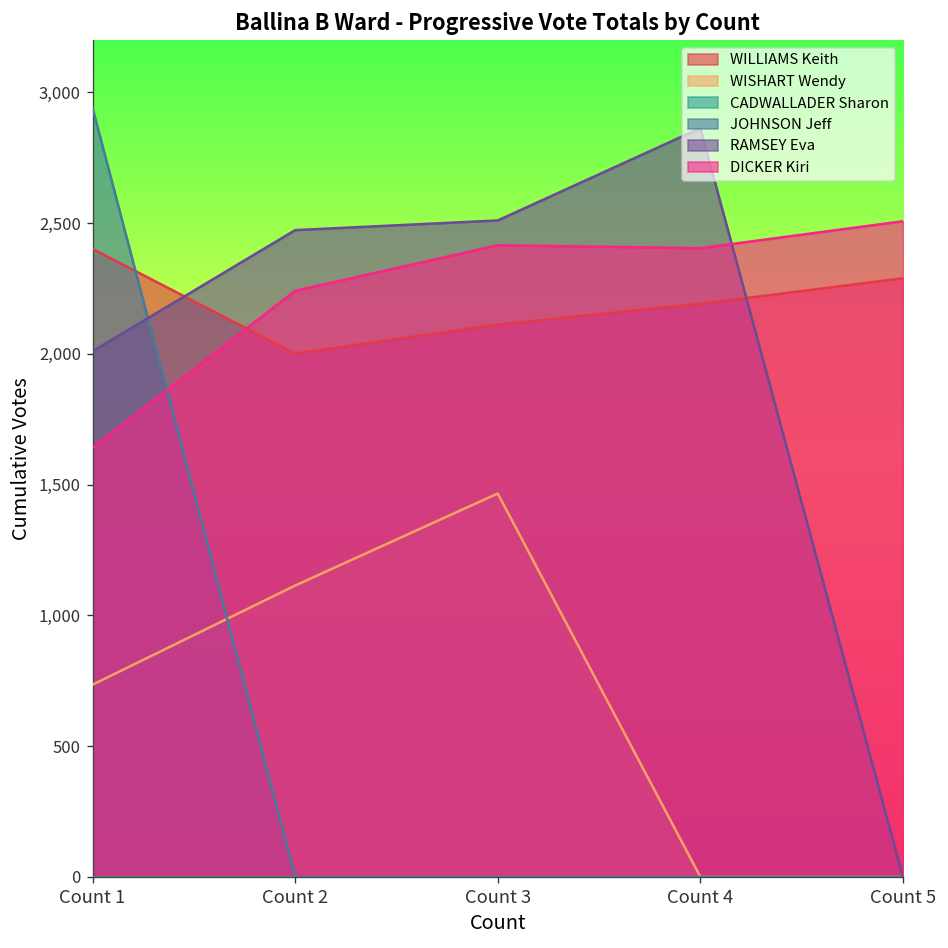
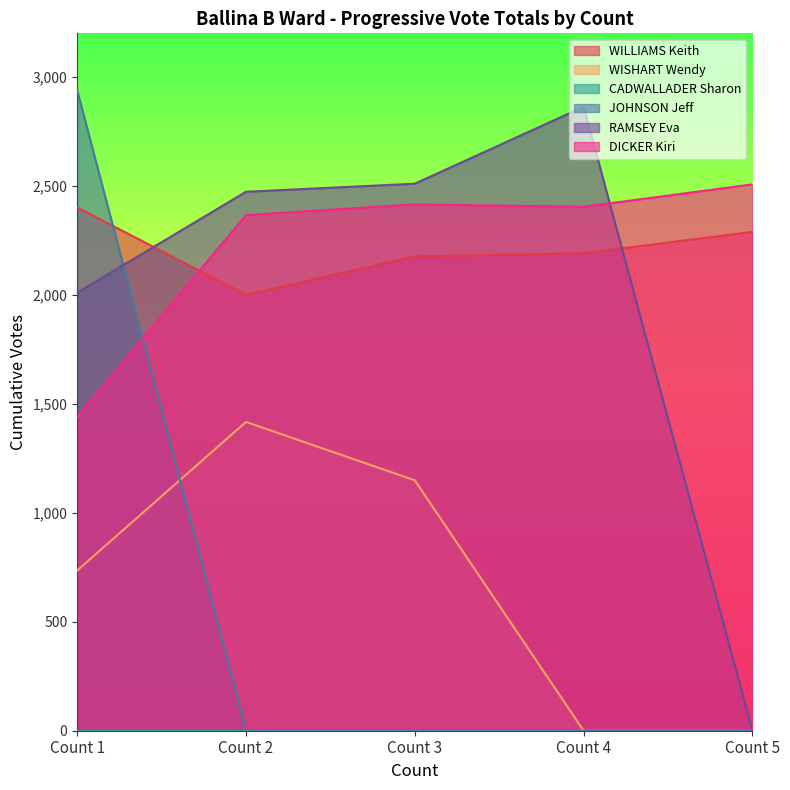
  {
    "WILLIAMS Keith": {
      "Count 1": "2,400",
      "Count 2": "2,000",
-     "Count 3": "2,110",
+     "Count 3": "2,180",
      "Count 4": "2,190",
      "Count 5": "2,290"
    },
    "WISHART Wendy": {
      "Count 1": "740",
-     "Count 2": "1,110",
-     "Count 3": "1,470"
+     "Count 2": "1,420",
+     "Count 3": "1,150"
    },
    "DICKER Kiri": {
-     "Count 1": "1,640",
-     "Count 2": "2,240",
+     "Count 1": "1,440",
+     "Count 2": "2,370",
      "Count 3": "2,420",
      "Count 4": "2,400",
      "Count 5": "2,510"
    }
  }
